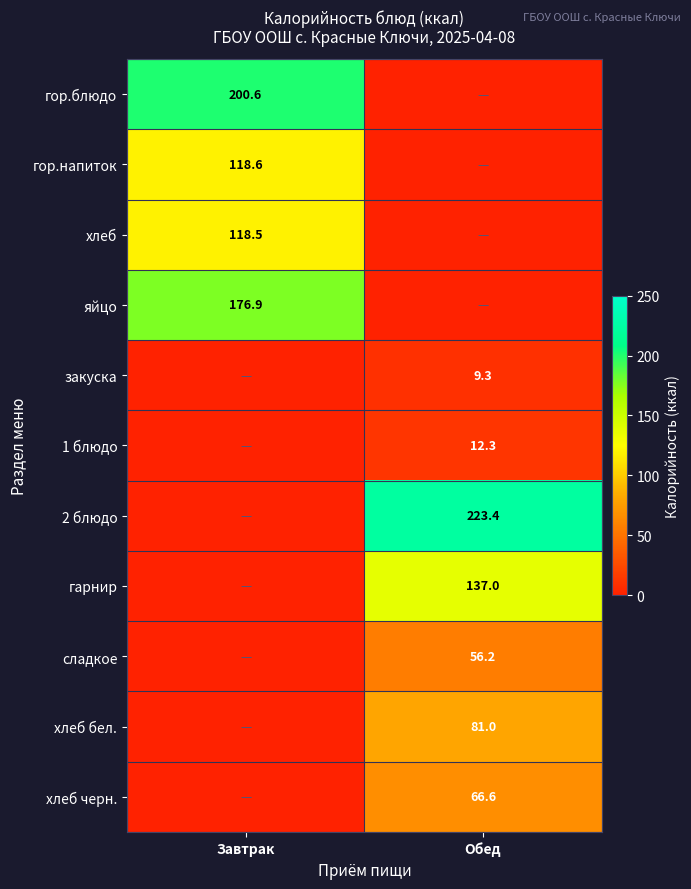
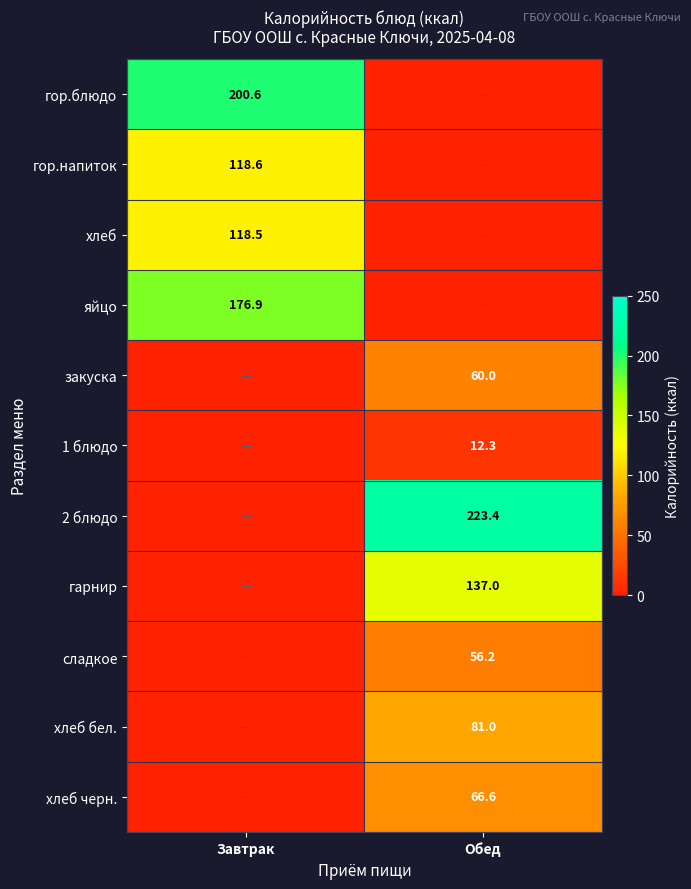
  {
    "гор.блюдо": {
      "Завтрак": 200.6
    },
    "гор.напиток": {
      "Завтрак": 118.6
    },
    "хлеб": {
      "Завтрак": 118.5
    },
    "яйцо": {
      "Завтрак": 176.9
    },
    "закуска": {
-     "Обед": 9.3
+     "Обед": 60.0
    },
    "1 блюдо": {
      "Обед": 12.3
    },
    "2 блюдо": {
      "Обед": 223.4
    },
    "гарнир": {
      "Обед": 137.0
    },
    "сладкое": {
      "Обед": 56.2
    },
    "хлеб бел.": {
      "Обед": 81.0
    },
    "хлеб черн.": {
      "Обед": 66.6
    }
  }
